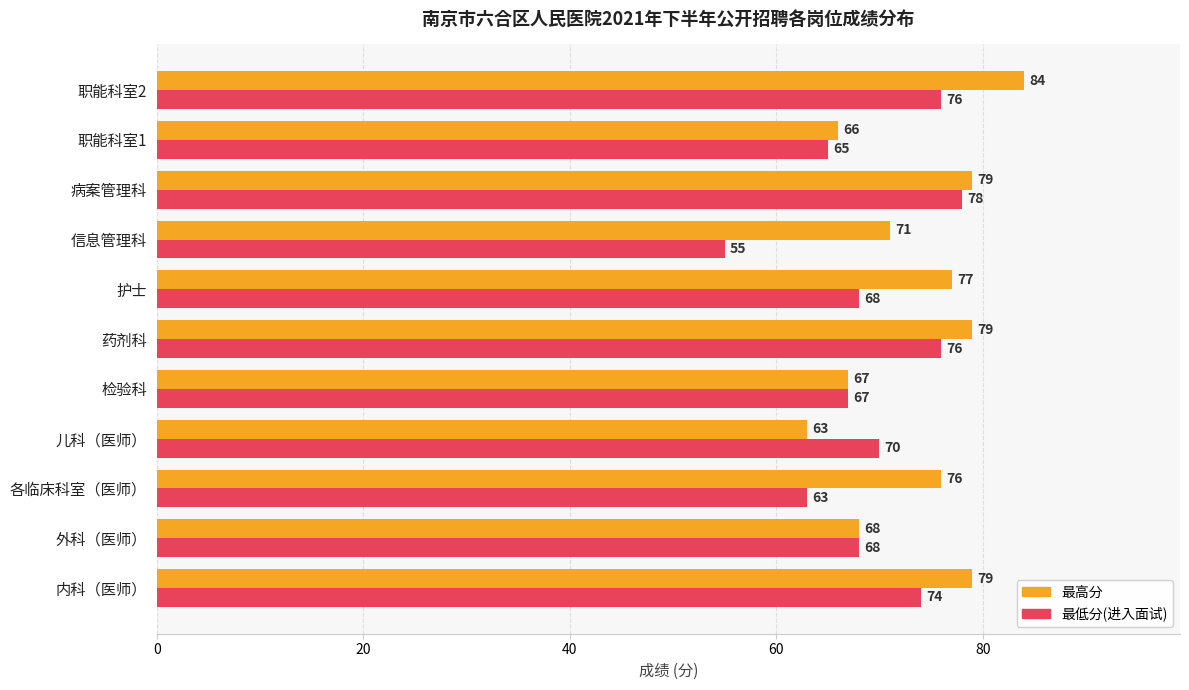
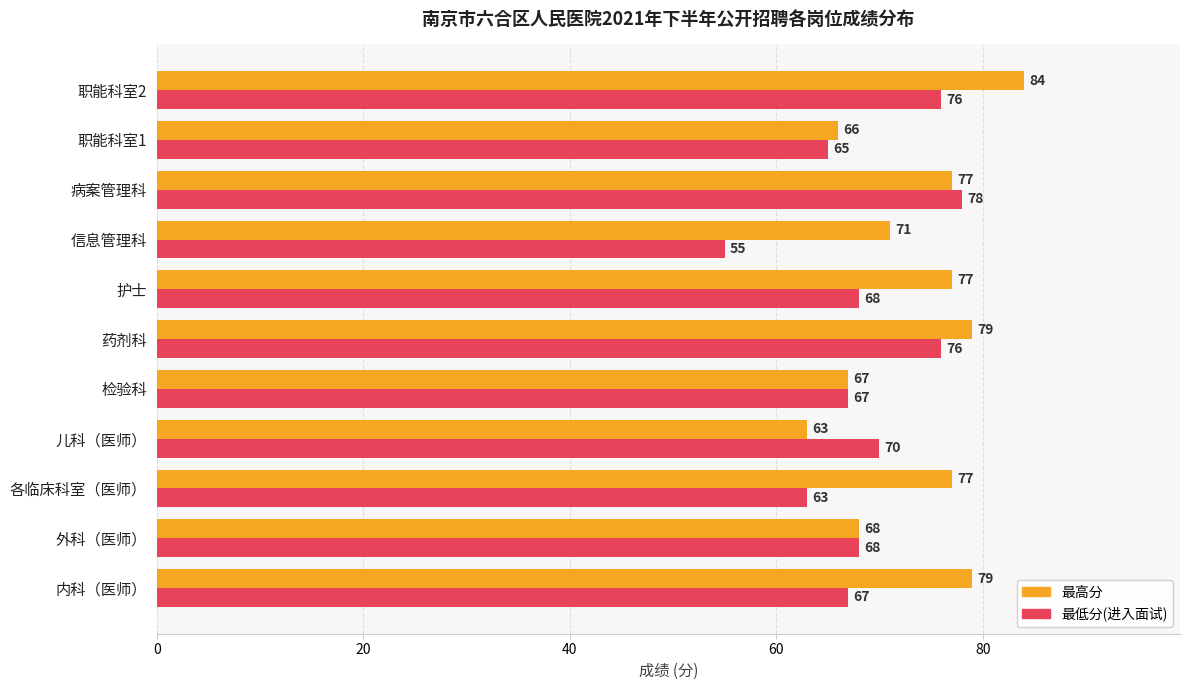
  {
    "最高分": {
      "职能科室2": 84,
      "职能科室1": 66,
-     "病案管理科": 79,
+     "病案管理科": 77,
      "信息管理科": 71,
      "护士": 77,
      "药剂科": 79,
      "检验科": 67,
      "儿科（医师）": 63,
-     "各临床科室（医师）": 76,
+     "各临床科室（医师）": 77,
      "外科（医师）": 68,
      "内科（医师）": 79
    },
    "最低分(进入面试)": {
      "职能科室2": 76,
      "职能科室1": 65,
      "病案管理科": 78,
      "信息管理科": 55,
      "护士": 68,
      "药剂科": 76,
      "检验科": 67,
      "儿科（医师）": 70,
      "各临床科室（医师）": 63,
      "外科（医师）": 68,
-     "内科（医师）": 74
+     "内科（医师）": 67
    }
  }
